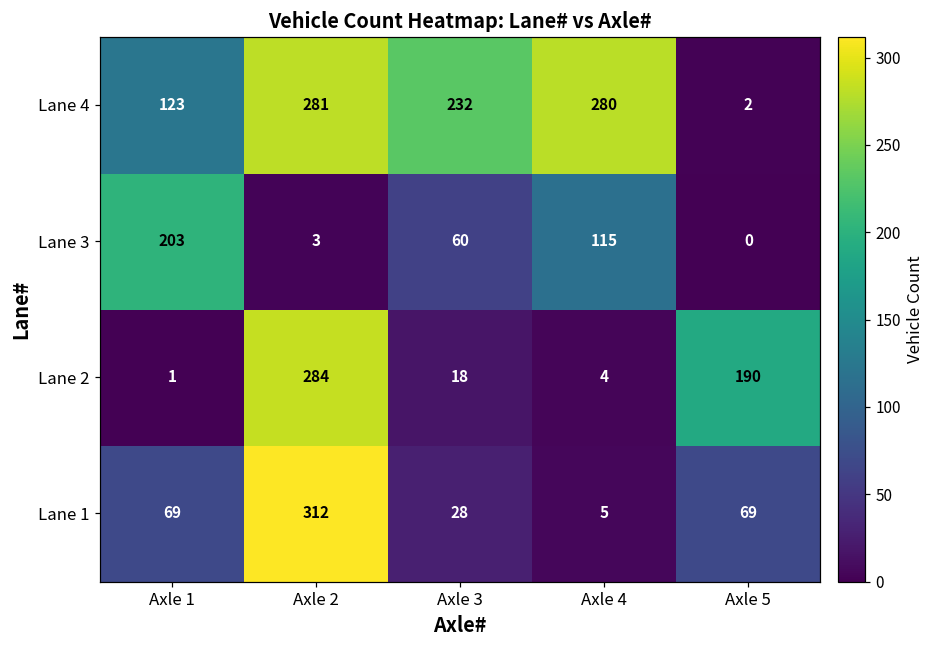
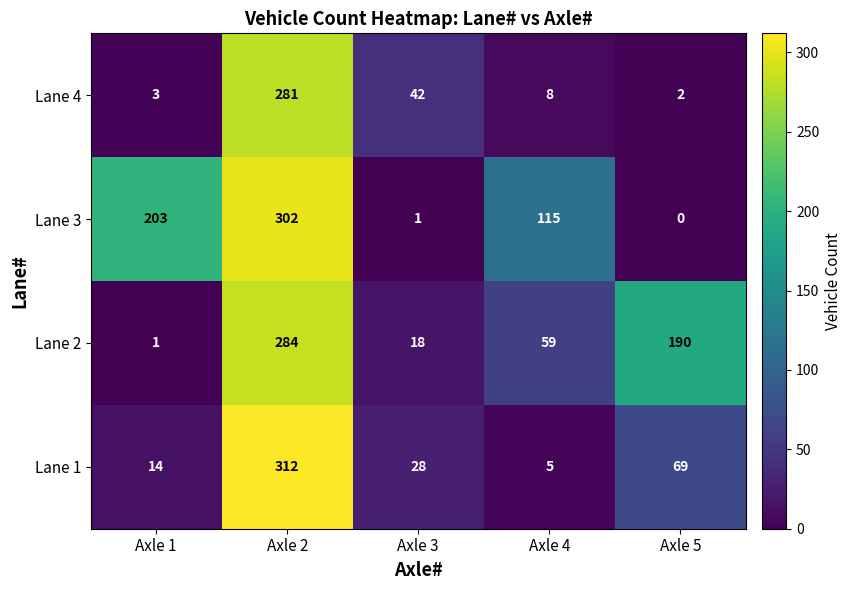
  {
    "Lane 4": {
-     "Axle 1": 123,
+     "Axle 1": 3,
      "Axle 2": 281,
-     "Axle 3": 232,
-     "Axle 4": 280,
+     "Axle 3": 42,
+     "Axle 4": 8,
      "Axle 5": 2
    },
    "Lane 3": {
      "Axle 1": 203,
-     "Axle 2": 3,
-     "Axle 3": 60,
+     "Axle 2": 302,
+     "Axle 3": 1,
      "Axle 4": 115,
      "Axle 5": 0
    },
    "Lane 2": {
      "Axle 1": 1,
      "Axle 2": 284,
      "Axle 3": 18,
-     "Axle 4": 4,
+     "Axle 4": 59,
      "Axle 5": 190
    },
    "Lane 1": {
-     "Axle 1": 69,
+     "Axle 1": 14,
      "Axle 2": 312,
      "Axle 3": 28,
      "Axle 4": 5,
      "Axle 5": 69
    }
  }
